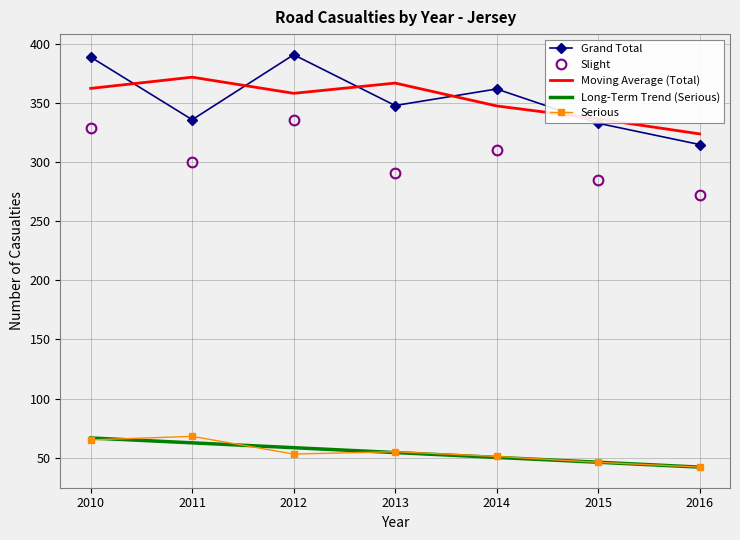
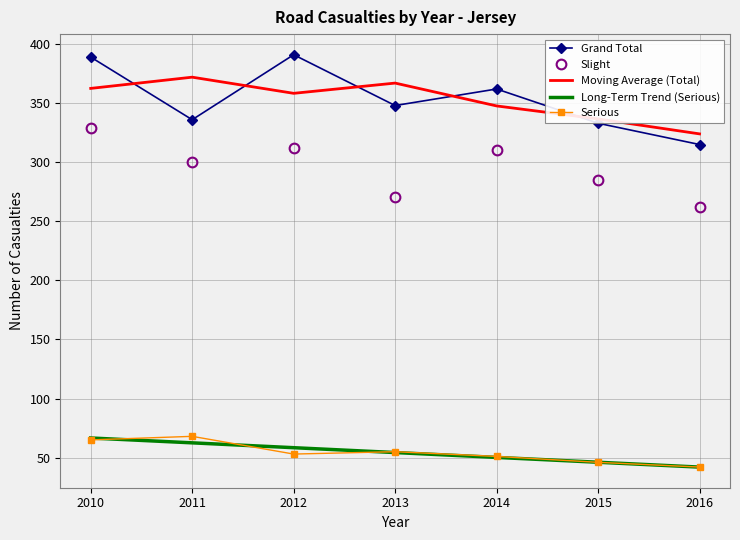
  {
    "Grand Total": {
      "2010": 389,
      "2011": 336,
      "2012": 391,
      "2013": 348,
      "2014": 362,
      "2015": 333,
      "2016": 315
    },
    "Slight": {
      "2010": 329,
      "2011": 300,
-     "2012": 336,
-     "2013": 291,
+     "2012": 312,
+     "2013": 271,
      "2014": 310,
      "2015": 285,
-     "2016": 272
+     "2016": 262
    },
    "Moving Average (Total)": {
      "2010": 363,
      "2011": 372,
      "2012": 358,
      "2013": 367,
      "2014": 348,
      "2016": 324
    },
    "Long-Term Trend (Serious)": {
      "2011": 62,
      "2012": 58
    },
    "Serious": {
      "2011": 68,
      "2012": 53
    }
  }
